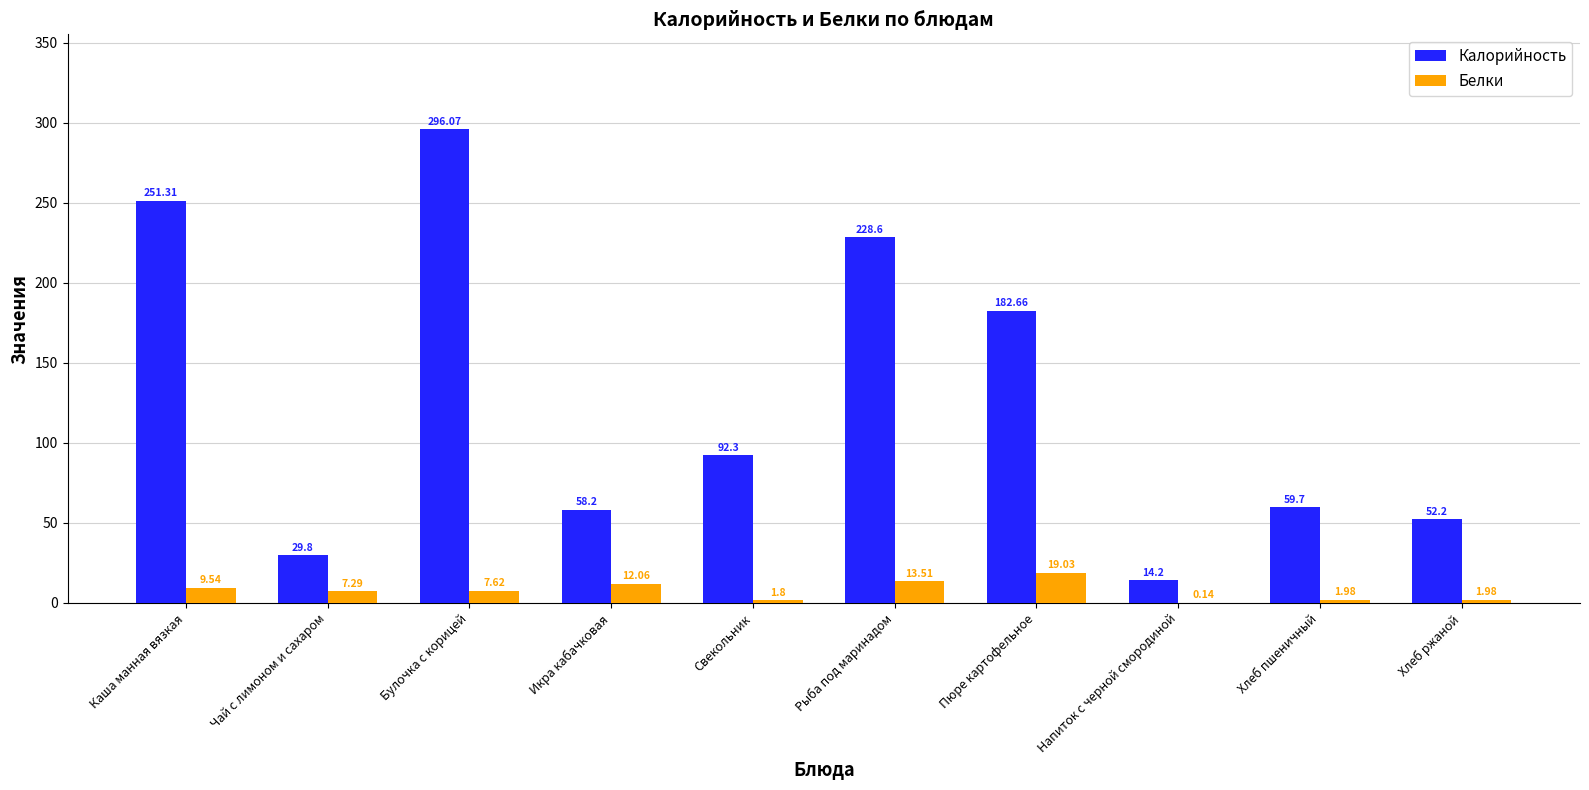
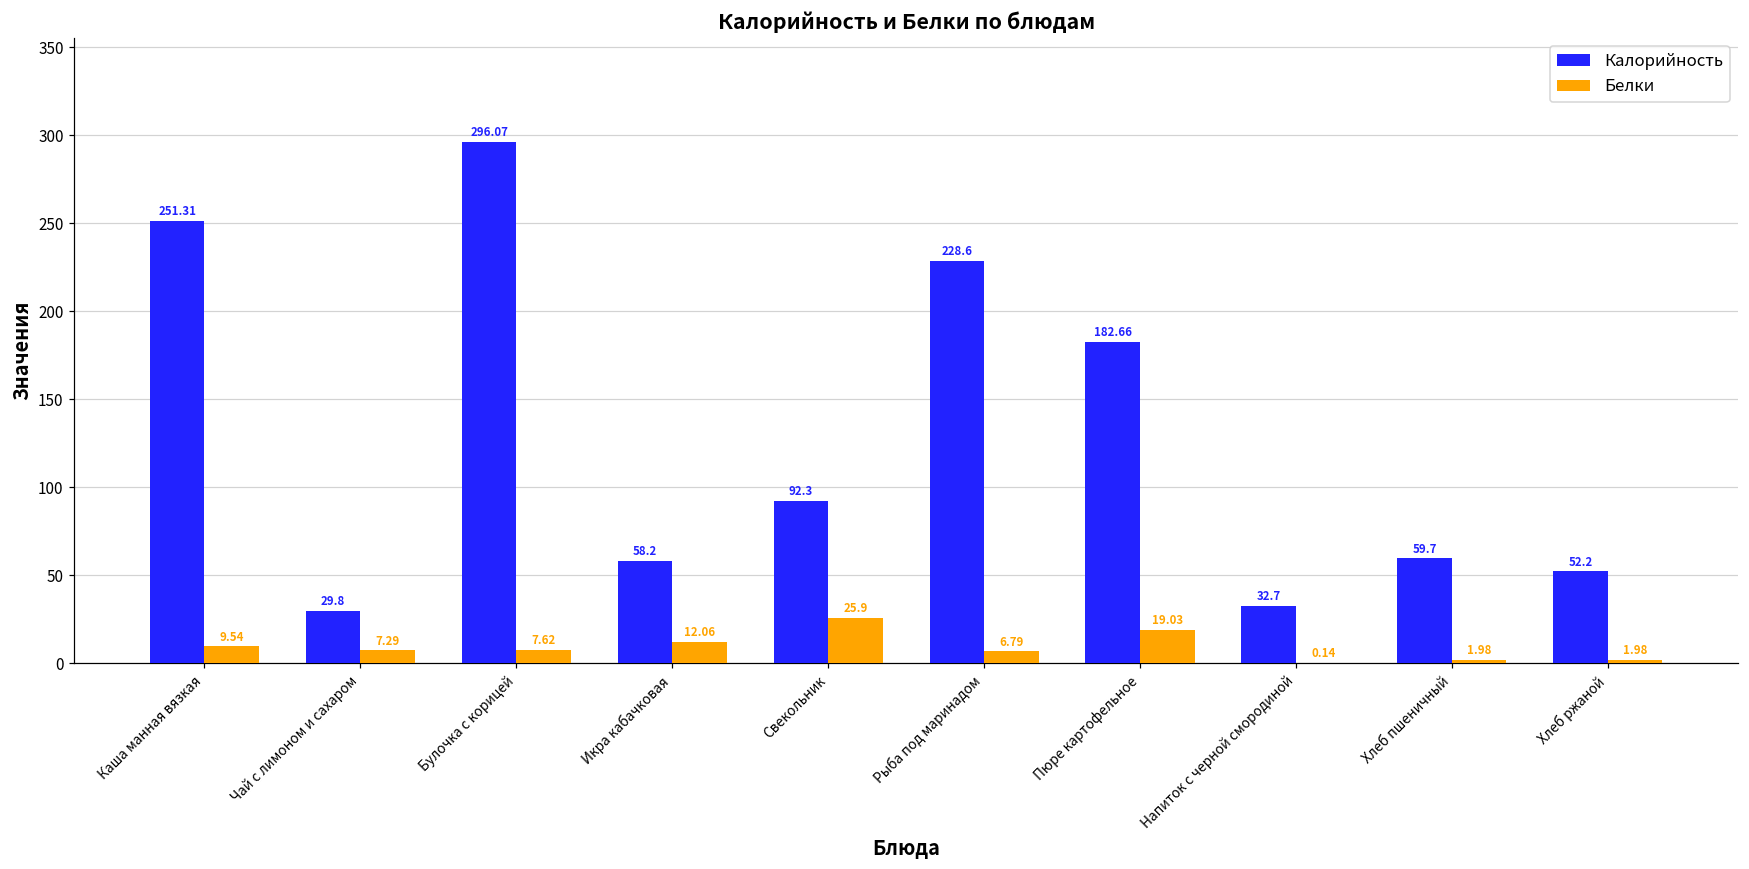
  {
    "Калорийность": {
      "Каша манная вязкая": 251.31,
      "Чай с лимоном и сахаром": 29.8,
      "Булочка с корицей": 296.07,
      "Икра кабачковая": 58.2,
      "Свекольник": 92.3,
      "Рыба под маринадом": 228.6,
      "Пюре картофельное": 182.66,
-     "Напиток с черной смородиной": 14.2,
+     "Напиток с черной смородиной": 32.7,
      "Хлеб пшеничный": 59.7,
      "Хлеб ржаной": 52.2
    },
    "Белки": {
      "Каша манная вязкая": 9.54,
      "Чай с лимоном и сахаром": 7.29,
      "Булочка с корицей": 7.62,
      "Икра кабачковая": 12.06,
-     "Свекольник": 1.8,
-     "Рыба под маринадом": 13.51,
+     "Свекольник": 25.9,
+     "Рыба под маринадом": 6.79,
      "Пюре картофельное": 19.03,
      "Напиток с черной смородиной": 0.14,
      "Хлеб пшеничный": 1.98,
      "Хлеб ржаной": 1.98
    }
  }
